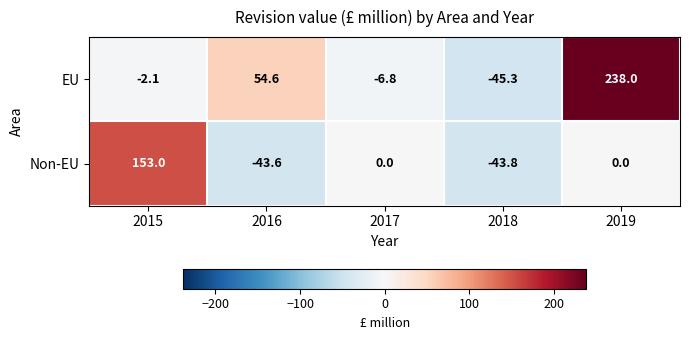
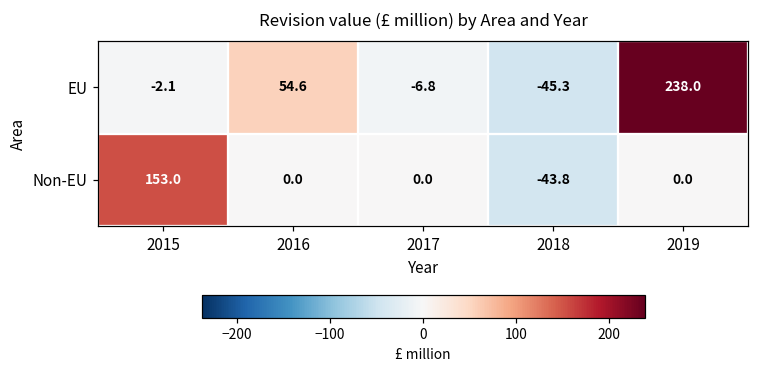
  {
    "EU": {
      "2015": -2.1,
      "2016": 54.6,
      "2017": -6.8,
      "2018": -45.3,
      "2019": 238.0
    },
    "Non-EU": {
      "2015": 153.0,
-     "2016": -43.6,
+     "2016": 0.0,
      "2017": 0.0,
      "2018": -43.8,
      "2019": 0.0
    }
  }
